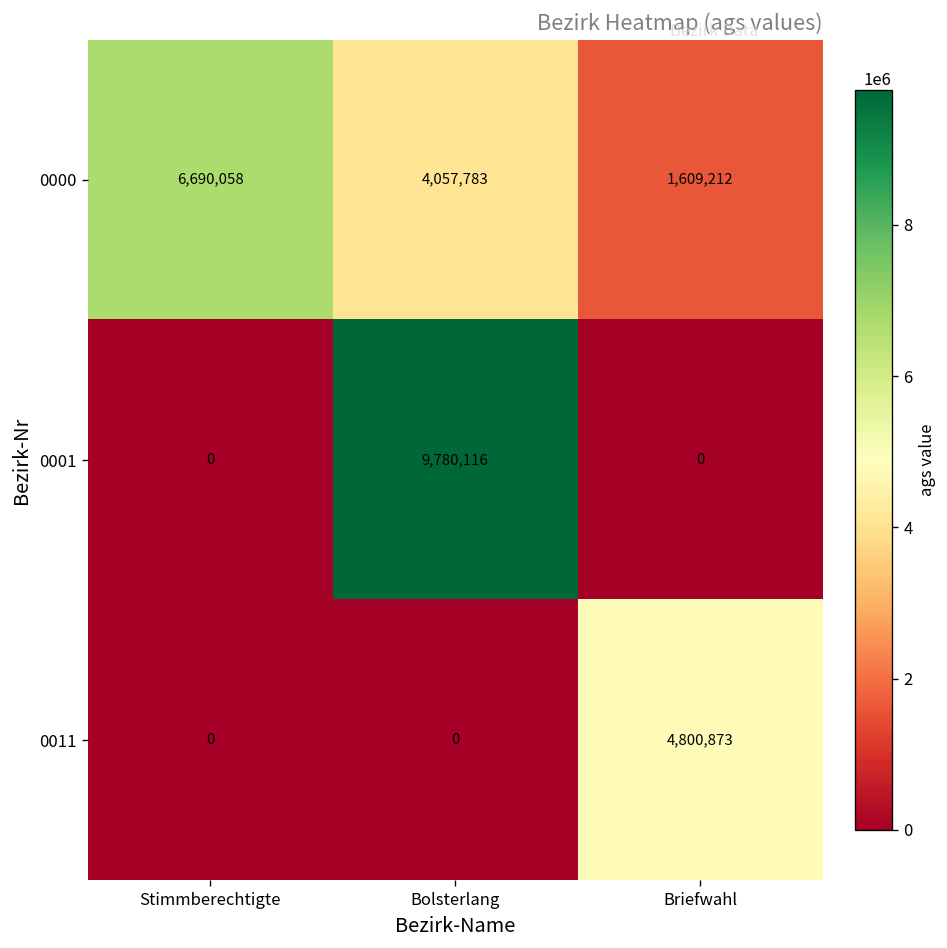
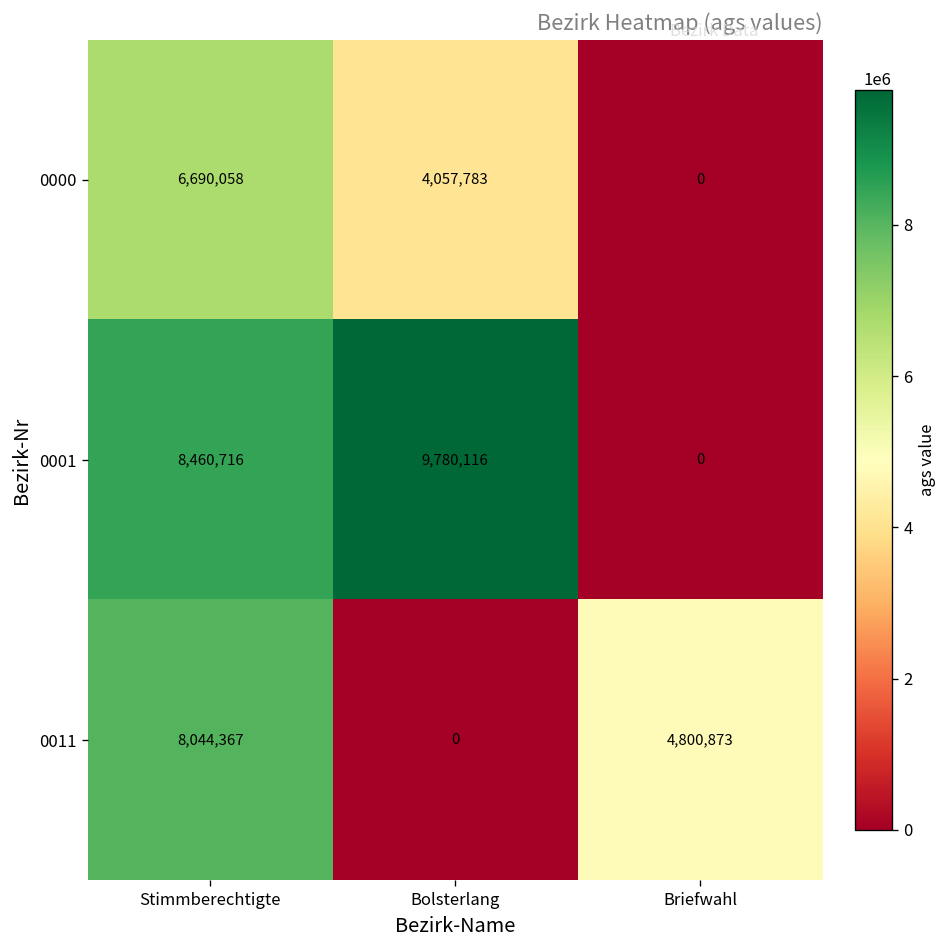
  {
    "0000": {
      "Stimmberechtigte": "6,690,058",
      "Bolsterlang": "4,057,783",
-     "Briefwahl": "1,609,212"
+     "Briefwahl": "0"
    },
    "0001": {
-     "Stimmberechtigte": "0",
+     "Stimmberechtigte": "8,460,716",
      "Bolsterlang": "9,780,116",
      "Briefwahl": "0"
    },
    "0011": {
-     "Stimmberechtigte": "0",
+     "Stimmberechtigte": "8,044,367",
      "Bolsterlang": "0",
      "Briefwahl": "4,800,873"
    }
  }
